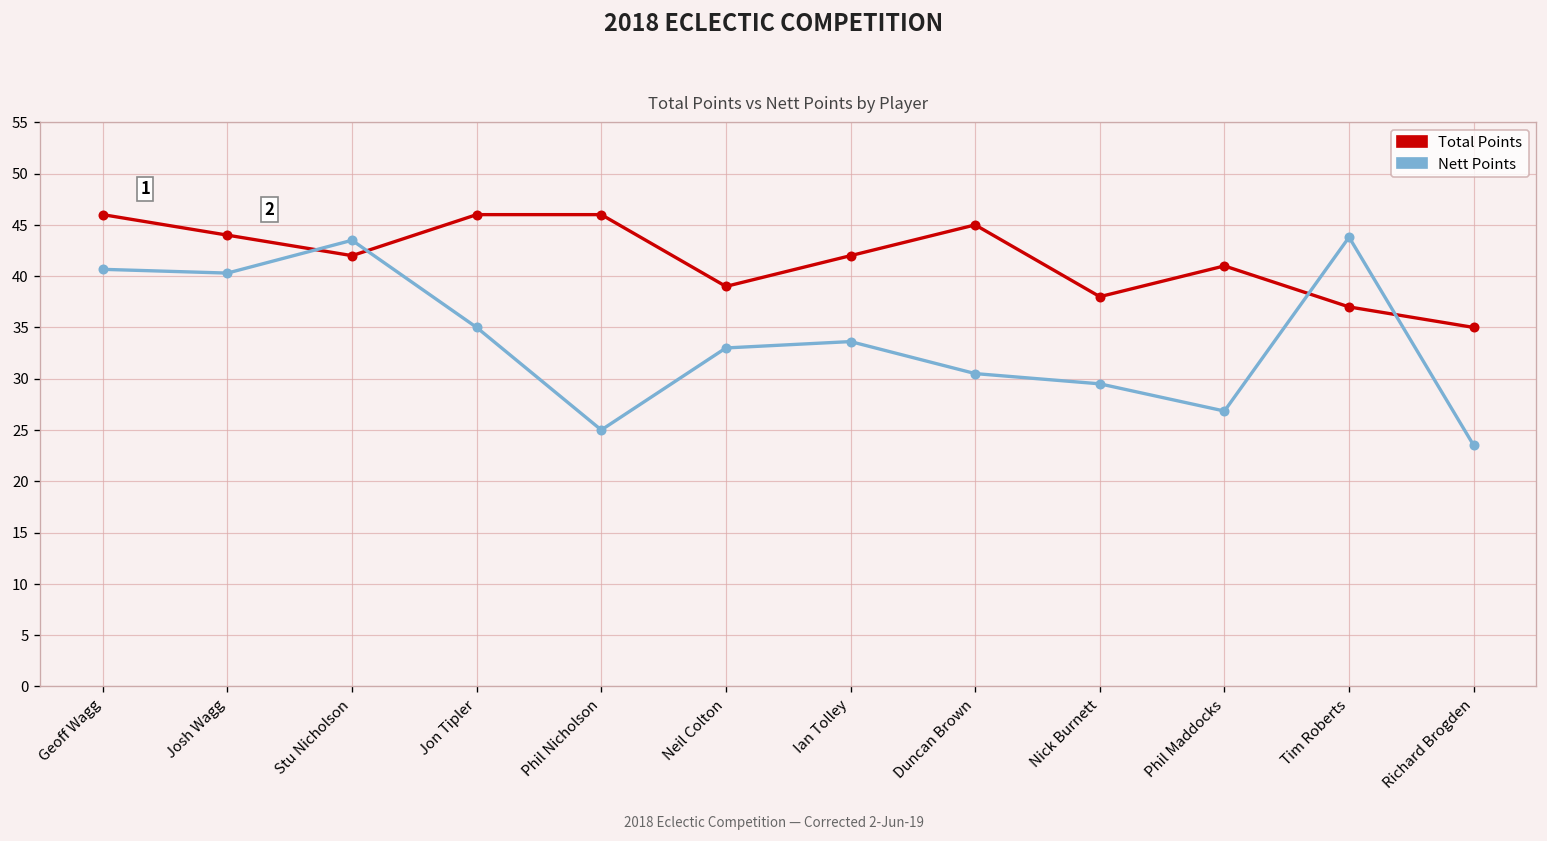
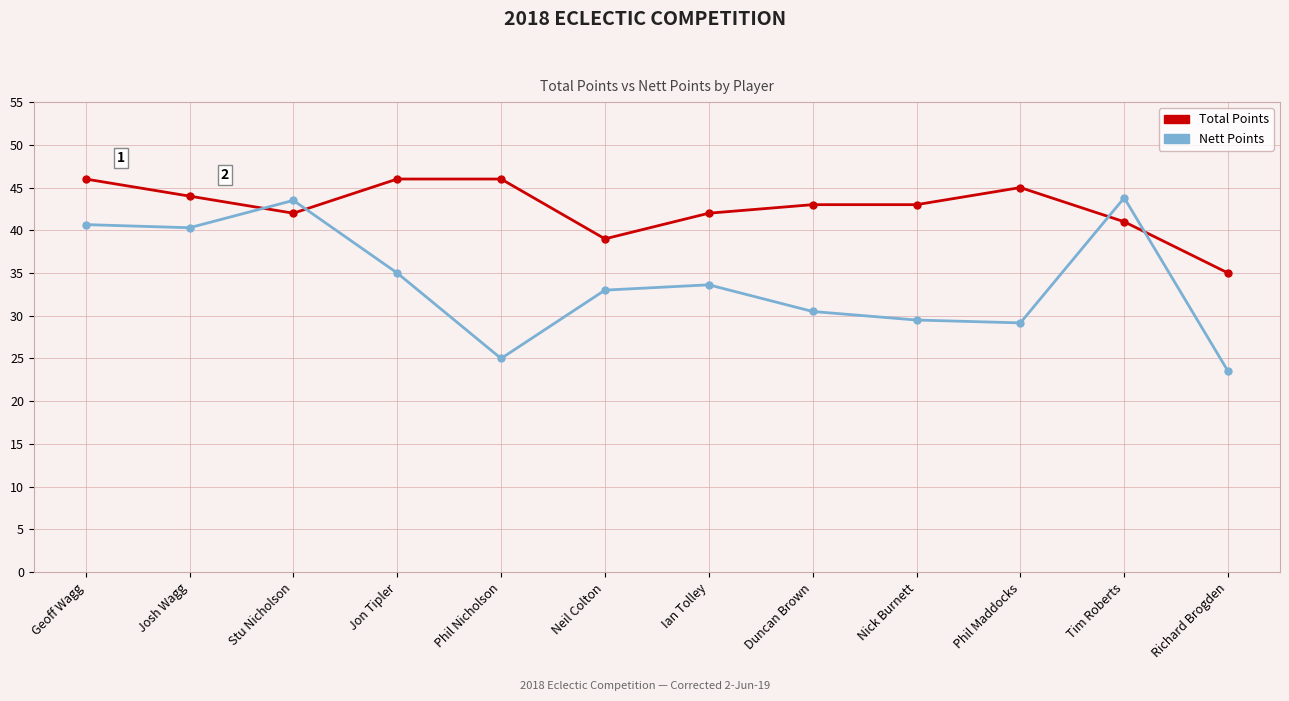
  {
    "Total Points": {
      "Geoff Wagg": 46,
      "Josh Wagg": 44,
      "Stu Nicholson": 42,
      "Jon Tipler": 46,
      "Phil Nicholson": 46,
      "Neil Colton": 39,
      "Ian Tolley": 42,
-     "Duncan Brown": 45,
-     "Nick Burnett": 38,
-     "Phil Maddocks": 41,
-     "Tim Roberts": 37,
+     "Duncan Brown": 43,
+     "Nick Burnett": 43,
+     "Phil Maddocks": 45,
+     "Tim Roberts": 41,
      "Richard Brogden": 35
    },
    "Nett Points": {
      "Geoff Wagg": 41,
      "Josh Wagg": 40,
      "Stu Nicholson": 44,
      "Jon Tipler": 35,
      "Phil Nicholson": 25,
      "Neil Colton": 33,
      "Ian Tolley": 34,
      "Duncan Brown": 31,
      "Nick Burnett": 30,
-     "Phil Maddocks": 27,
+     "Phil Maddocks": 29,
      "Tim Roberts": 44,
      "Richard Brogden": 24
    }
  }
